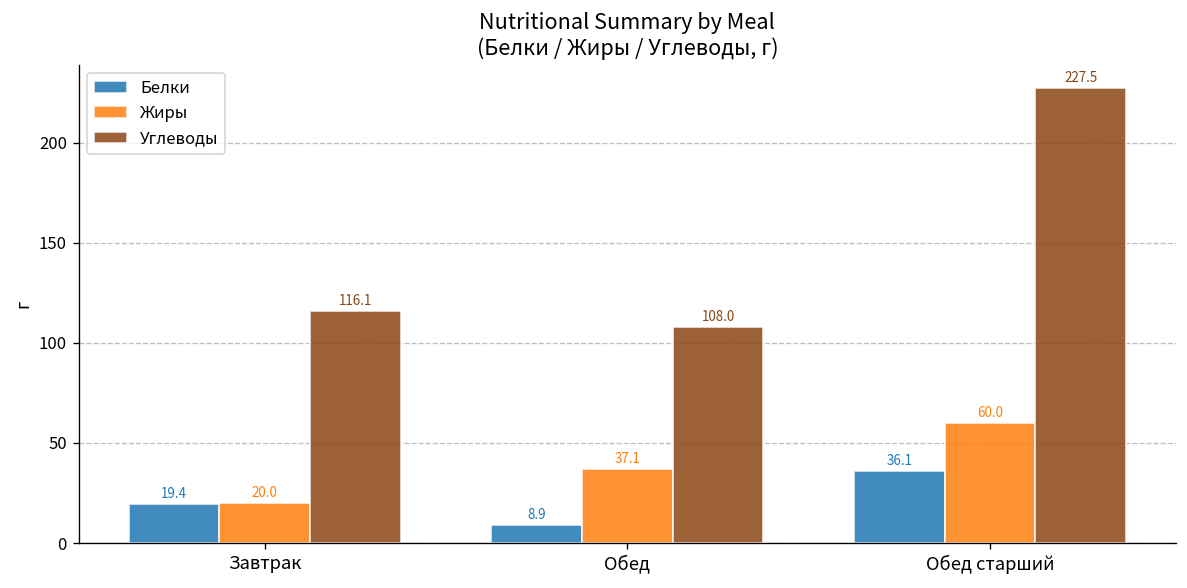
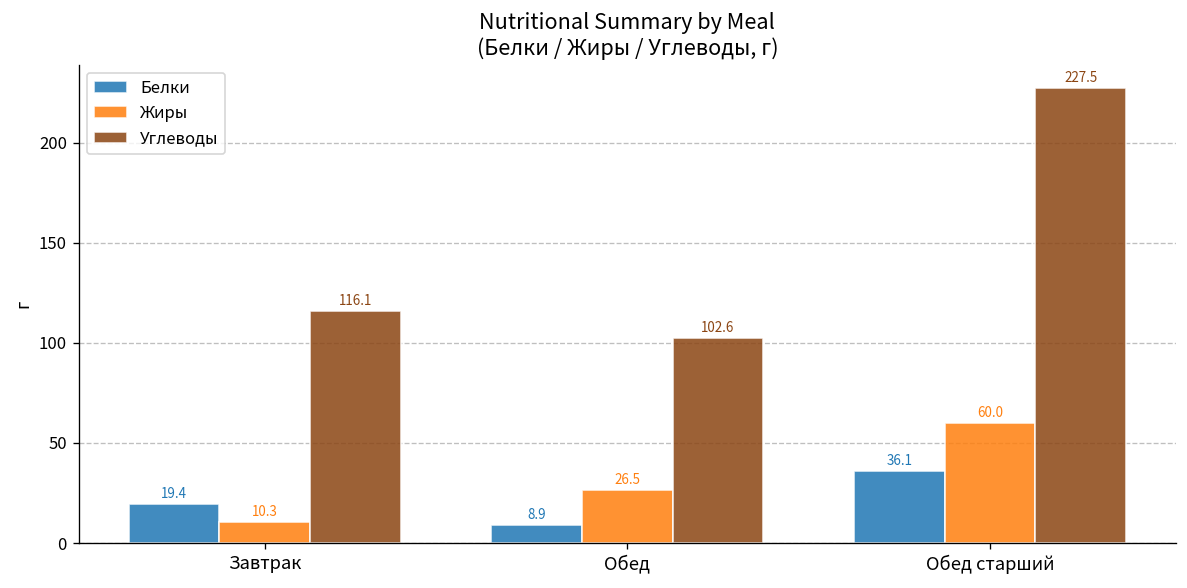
  {
    "Белки": {
      "Завтрак": 19.4,
      "Обед": 8.9,
      "Обед старший": 36.1
    },
    "Жиры": {
-     "Завтрак": 20.0,
-     "Обед": 37.1,
+     "Завтрак": 10.3,
+     "Обед": 26.5,
      "Обед старший": 60.0
    },
    "Углеводы": {
      "Завтрак": 116.1,
-     "Обед": 108.0,
+     "Обед": 102.6,
      "Обед старший": 227.5
    }
  }
